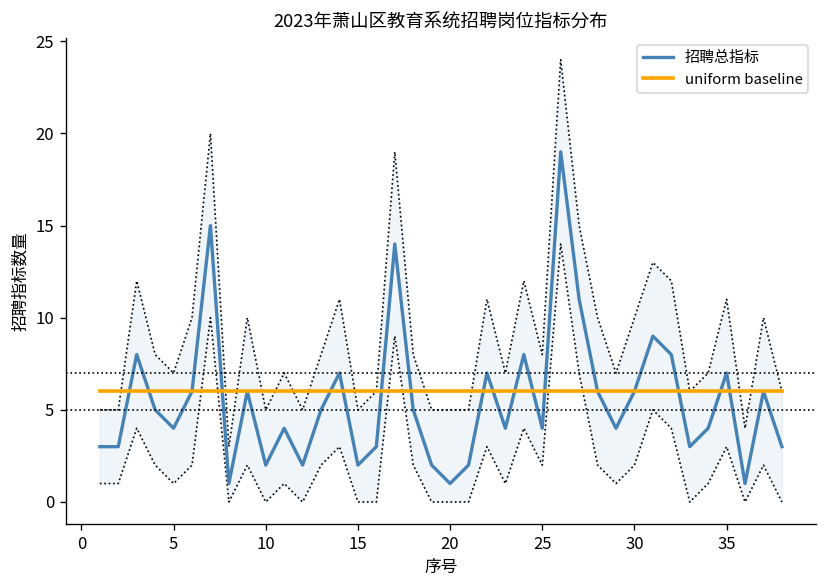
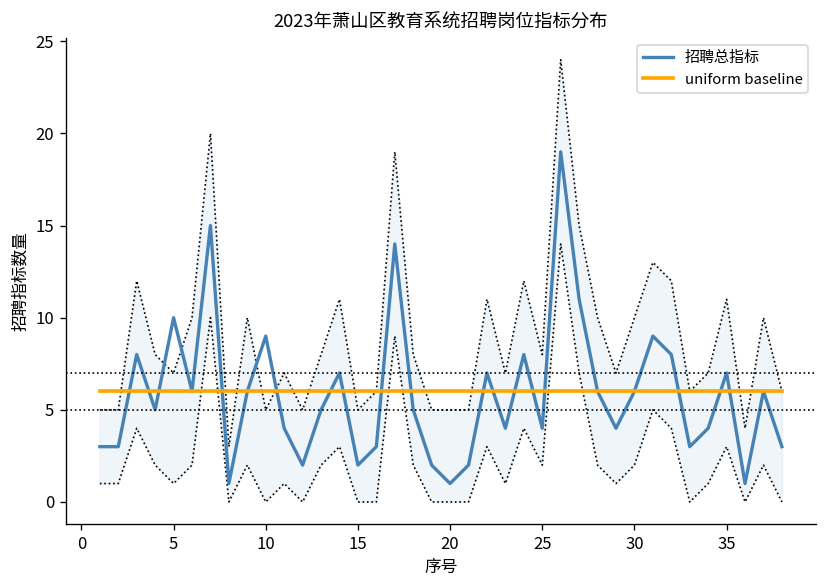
  {
    "招聘总指标": {
-     "5": 4,
-     "10": 2,
+     "5": 10,
+     "10": 9,
      "15": 2,
      "20": 1,
      "25": 4,
      "35": 7
    },
    "uniform baseline": {
      "5": 6,
      "10": 6,
      "15": 6,
      "20": 6,
      "25": 6,
      "35": 6
    }
  }
